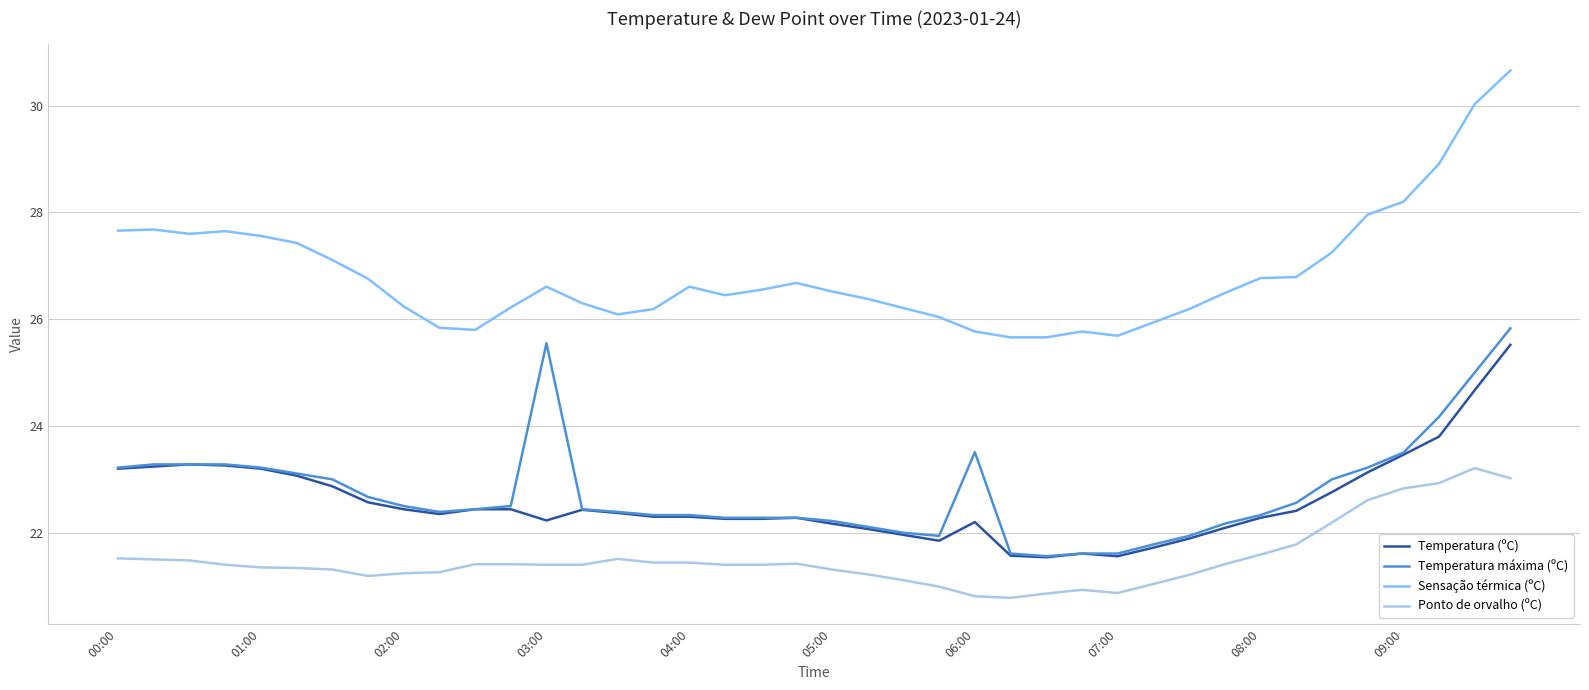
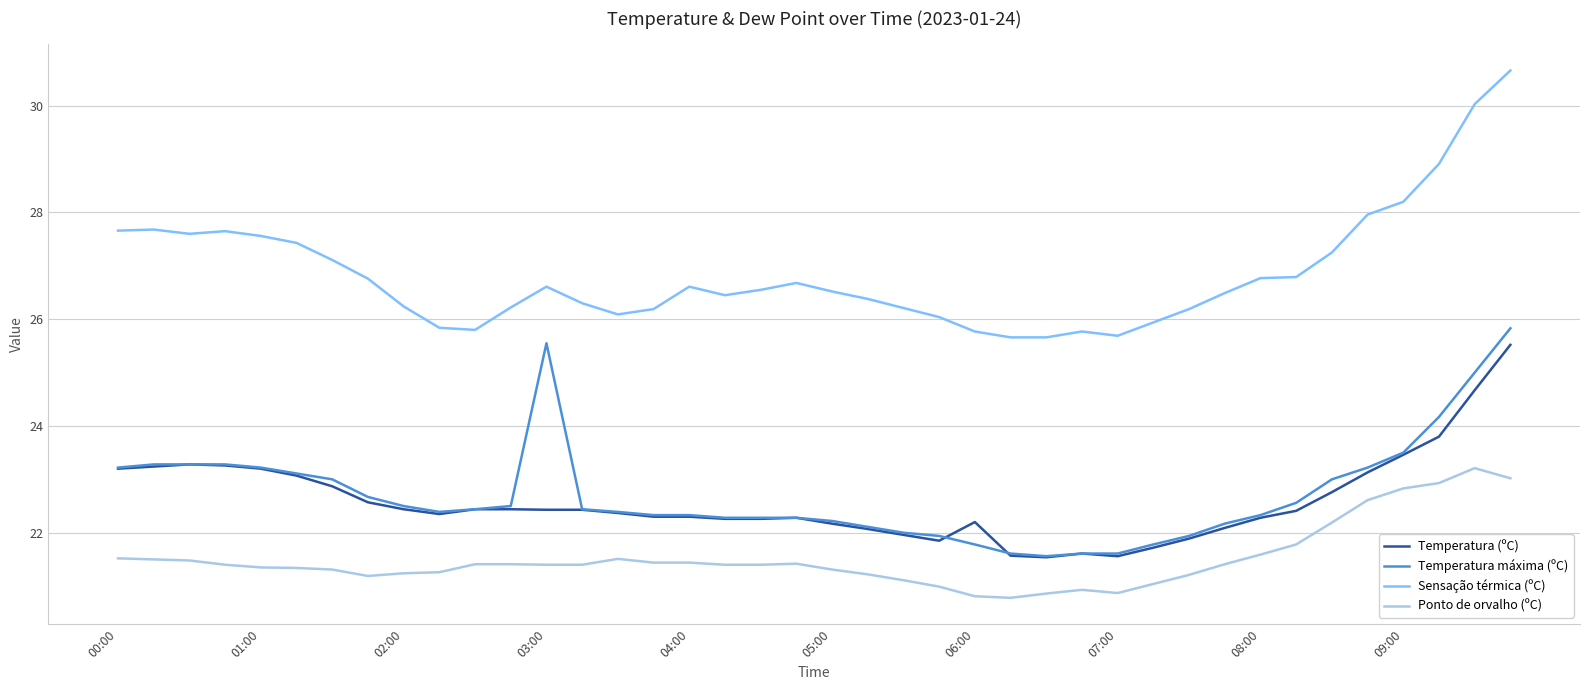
  {
    "Temperatura (ºC)": {
      "02:00": 22.4,
-     "03:00": 22.2,
+     "03:00": 22.4,
      "05:00": 22.2,
      "06:00": 22.2,
      "07:00": 21.6,
      "08:00": 22.3
    },
    "Temperatura máxima (ºC)": {
      "02:00": 22.5,
      "03:00": 25.6,
      "05:00": 22.2,
-     "06:00": 23.5,
+     "06:00": 21.8,
      "07:00": 21.6,
      "08:00": 22.3
    }
  }
